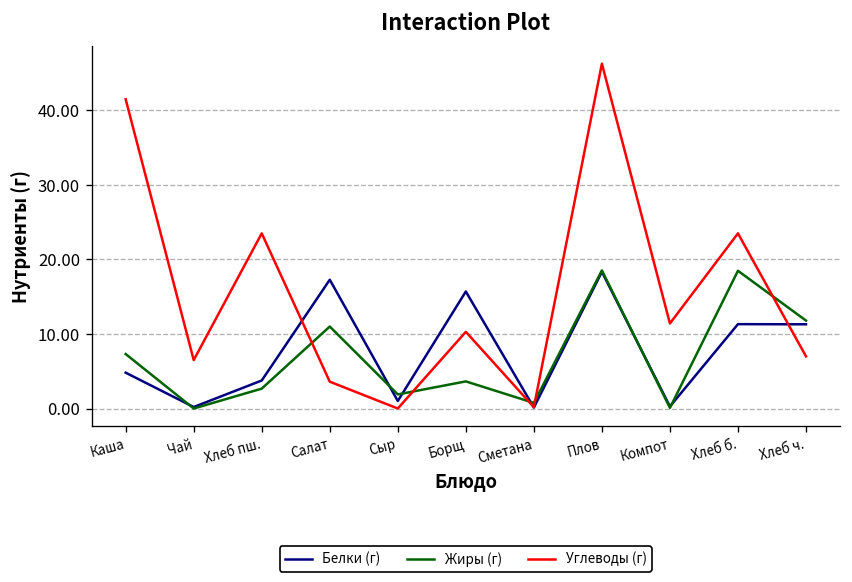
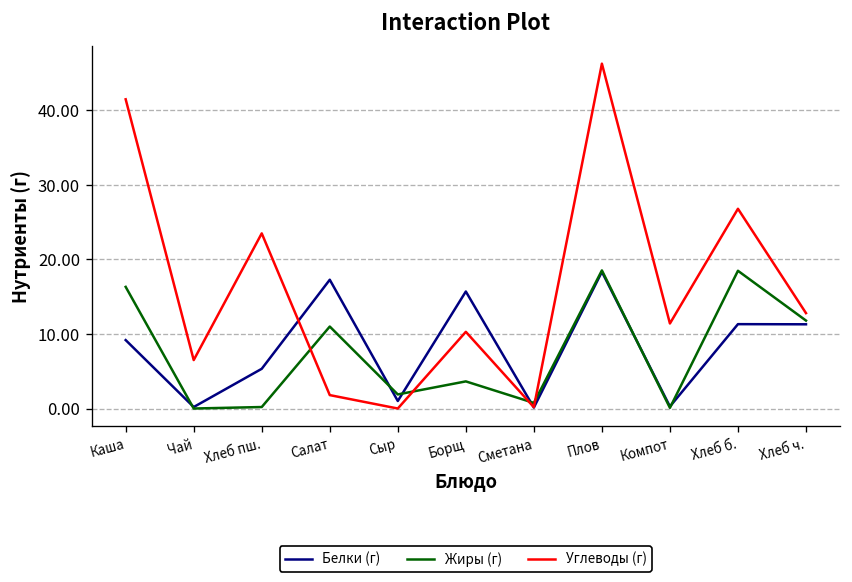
  {
    "Белки (г)": {
-     "Каша": 5,
-     "Хлеб пш.": 4,
+     "Каша": 9,
+     "Хлеб пш.": 5,
      "Салат": 17,
      "Сыр": 1,
      "Борщ": 16,
      "Хлеб б.": 11,
      "Хлеб ч.": 11
    },
    "Жиры (г)": {
-     "Каша": 7,
-     "Хлеб пш.": 3,
+     "Каша": 16,
+     "Хлеб пш.": 0,
      "Салат": 11,
      "Сыр": 2,
      "Борщ": 4,
      "Сметана": 1,
      "Хлеб б.": 18,
      "Хлеб ч.": 12
    },
    "Углеводы (г)": {
      "Каша": 41,
      "Чай": 7,
      "Хлеб пш.": 24,
-     "Салат": 4,
+     "Салат": 2,
      "Сыр": 0,
      "Борщ": 10,
      "Плов": 46,
      "Компот": 11,
-     "Хлеб б.": 24,
-     "Хлеб ч.": 7
+     "Хлеб б.": 27,
+     "Хлеб ч.": 13
    }
  }
